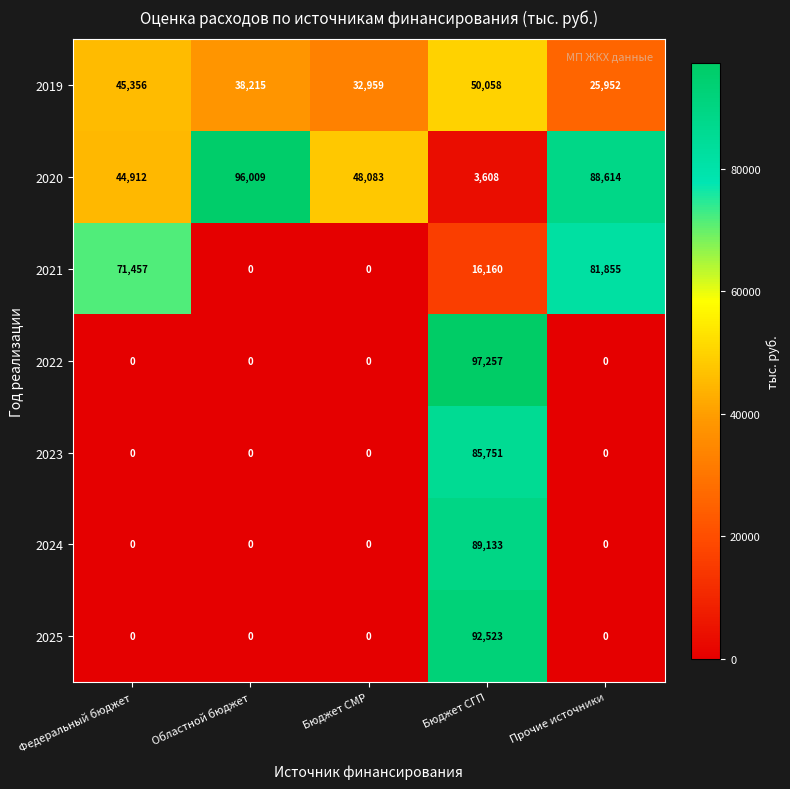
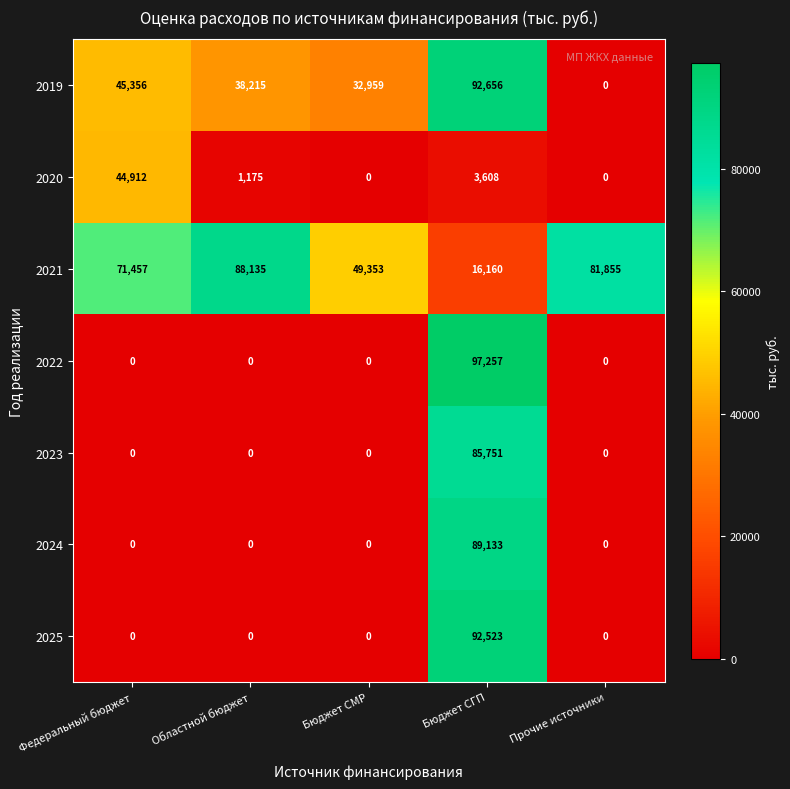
  {
    "2019": {
      "Федеральный бюджет": "45,356",
      "Областной бюджет": "38,215",
      "Бюджет СМР": "32,959",
-     "Бюджет СГП": "50,058",
-     "Прочие источники": "25,952"
+     "Бюджет СГП": "92,656",
+     "Прочие источники": "0"
    },
    "2020": {
      "Федеральный бюджет": "44,912",
-     "Областной бюджет": "96,009",
-     "Бюджет СМР": "48,083",
+     "Областной бюджет": "1,175",
+     "Бюджет СМР": "0",
      "Бюджет СГП": "3,608",
-     "Прочие источники": "88,614"
+     "Прочие источники": "0"
    },
    "2021": {
      "Федеральный бюджет": "71,457",
-     "Областной бюджет": "0",
-     "Бюджет СМР": "0",
+     "Областной бюджет": "88,135",
+     "Бюджет СМР": "49,353",
      "Бюджет СГП": "16,160",
      "Прочие источники": "81,855"
    },
    "2022": {
      "Федеральный бюджет": "0",
      "Областной бюджет": "0",
      "Бюджет СМР": "0",
      "Бюджет СГП": "97,257",
      "Прочие источники": "0"
    },
    "2023": {
      "Федеральный бюджет": "0",
      "Областной бюджет": "0",
      "Бюджет СМР": "0",
      "Бюджет СГП": "85,751",
      "Прочие источники": "0"
    },
    "2024": {
      "Федеральный бюджет": "0",
      "Областной бюджет": "0",
      "Бюджет СМР": "0",
      "Бюджет СГП": "89,133",
      "Прочие источники": "0"
    },
    "2025": {
      "Федеральный бюджет": "0",
      "Областной бюджет": "0",
      "Бюджет СМР": "0",
      "Бюджет СГП": "92,523",
      "Прочие источники": "0"
    }
  }
